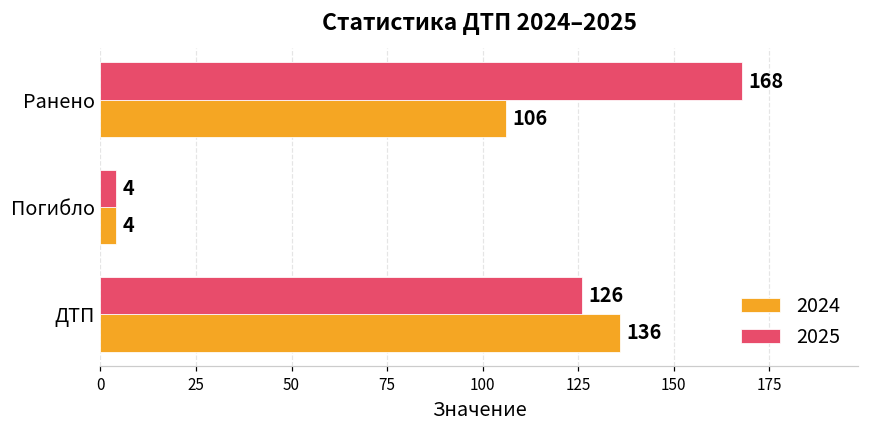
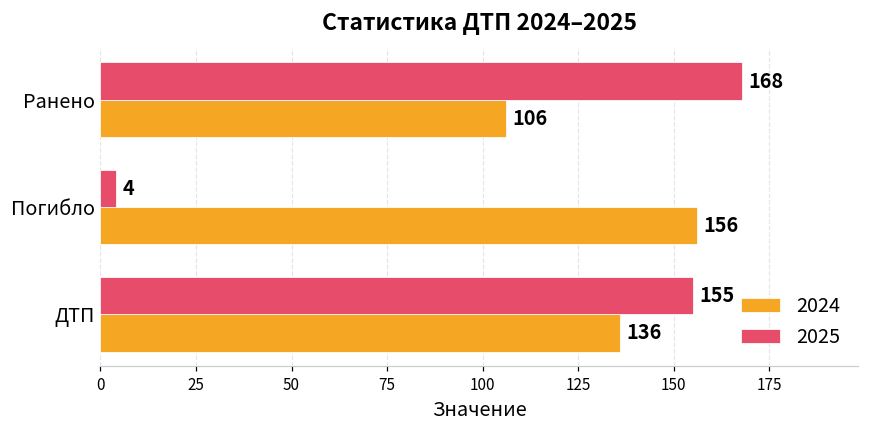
  {
    "2024": {
      "Ранено": 106,
-     "Погибло": 4,
+     "Погибло": 156,
      "ДТП": 136
    },
    "2025": {
      "Ранено": 168,
      "Погибло": 4,
-     "ДТП": 126
+     "ДТП": 155
    }
  }
